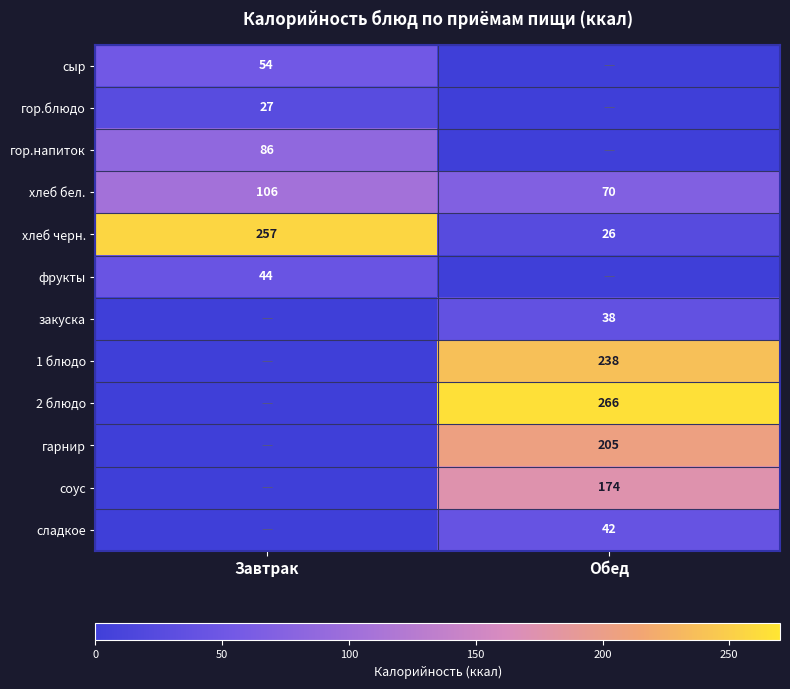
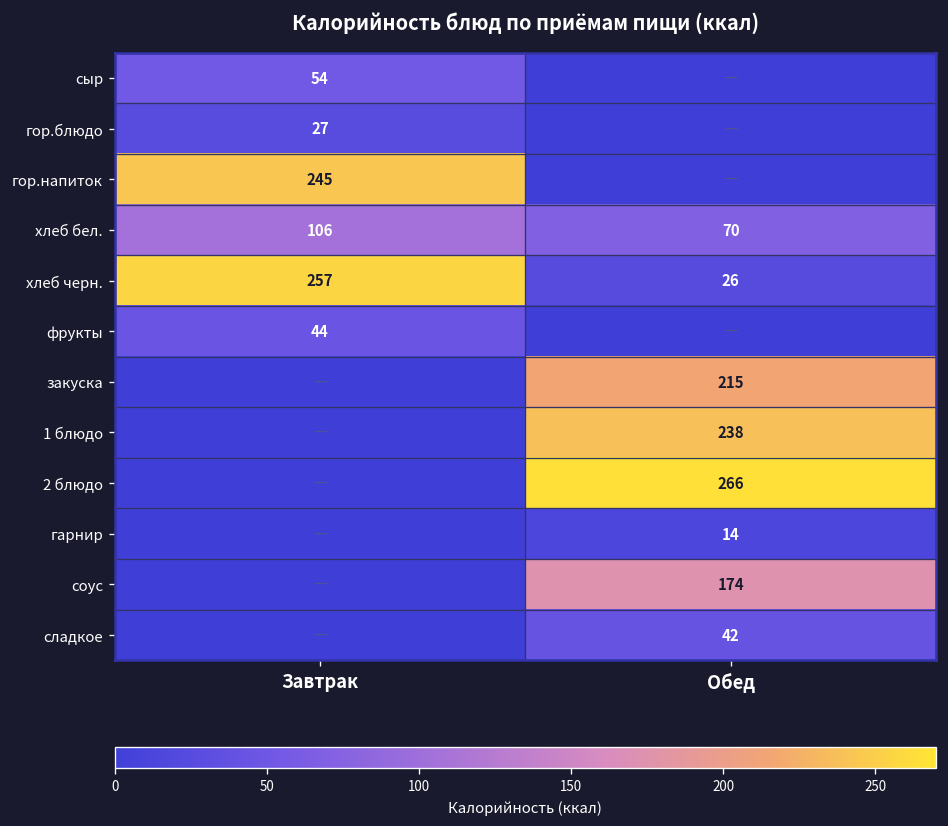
  {
    "сыр": {
      "Завтрак": 54
    },
    "гор.блюдо": {
      "Завтрак": 27
    },
    "гор.напиток": {
-     "Завтрак": 86
+     "Завтрак": 245
    },
    "хлеб бел.": {
      "Завтрак": 106,
      "Обед": 70
    },
    "хлеб черн.": {
      "Завтрак": 257,
      "Обед": 26
    },
    "фрукты": {
      "Завтрак": 44
    },
    "закуска": {
-     "Обед": 38
+     "Обед": 215
    },
    "1 блюдо": {
      "Обед": 238
    },
    "2 блюдо": {
      "Обед": 266
    },
    "гарнир": {
-     "Обед": 205
+     "Обед": 14
    },
    "соус": {
      "Обед": 174
    },
    "сладкое": {
      "Обед": 42
    }
  }
